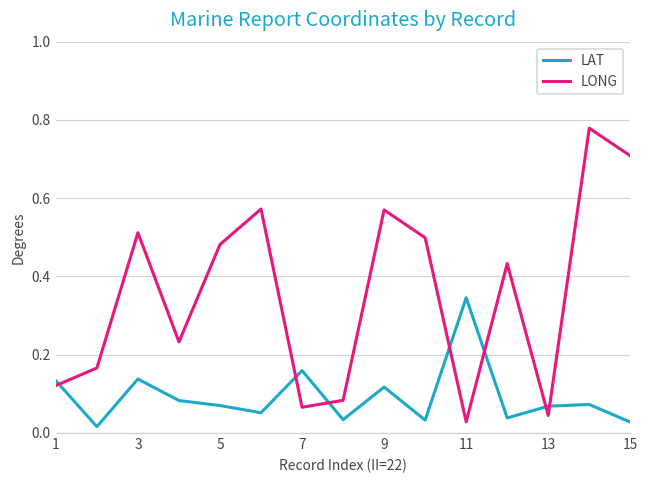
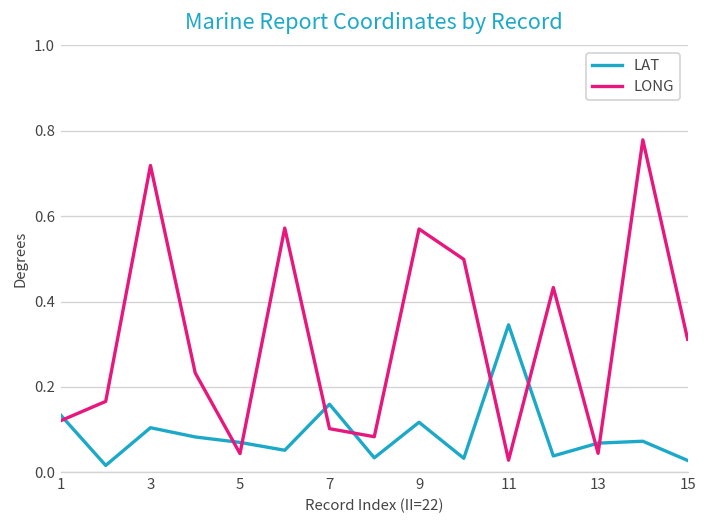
  {
    "LAT": {
      "1": 0.13,
-     "3": 0.14,
+     "3": 0.10,
      "5": 0.07,
      "7": 0.16,
      "9": 0.12,
      "11": 0.35,
      "13": 0.07,
      "15": 0.03
    },
    "LONG": {
      "1": 0.12,
-     "3": 0.51,
-     "5": 0.48,
-     "7": 0.07,
+     "3": 0.72,
+     "5": 0.04,
+     "7": 0.10,
      "9": 0.57,
      "11": 0.03,
      "13": 0.04,
-     "15": 0.71
+     "15": 0.31
    }
  }
